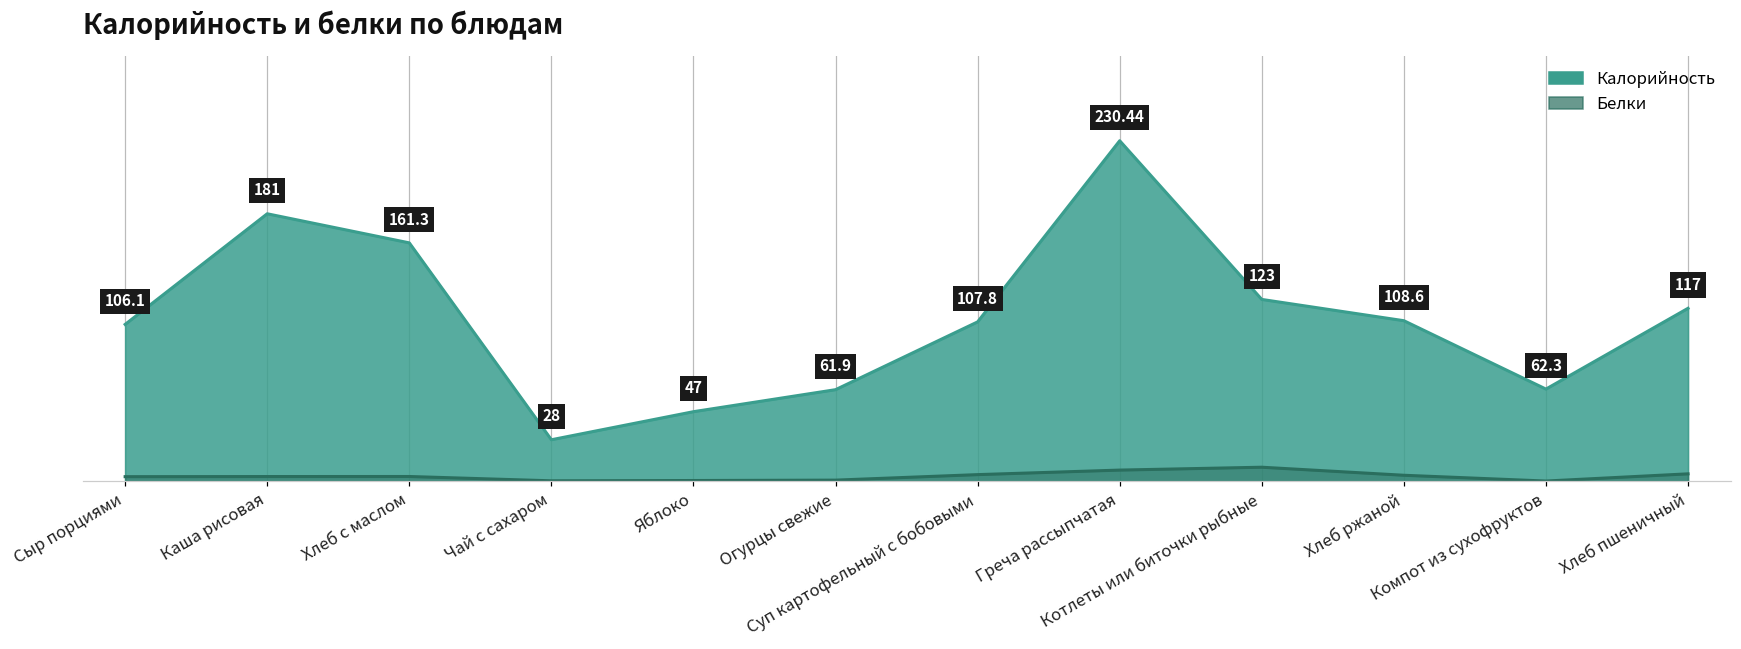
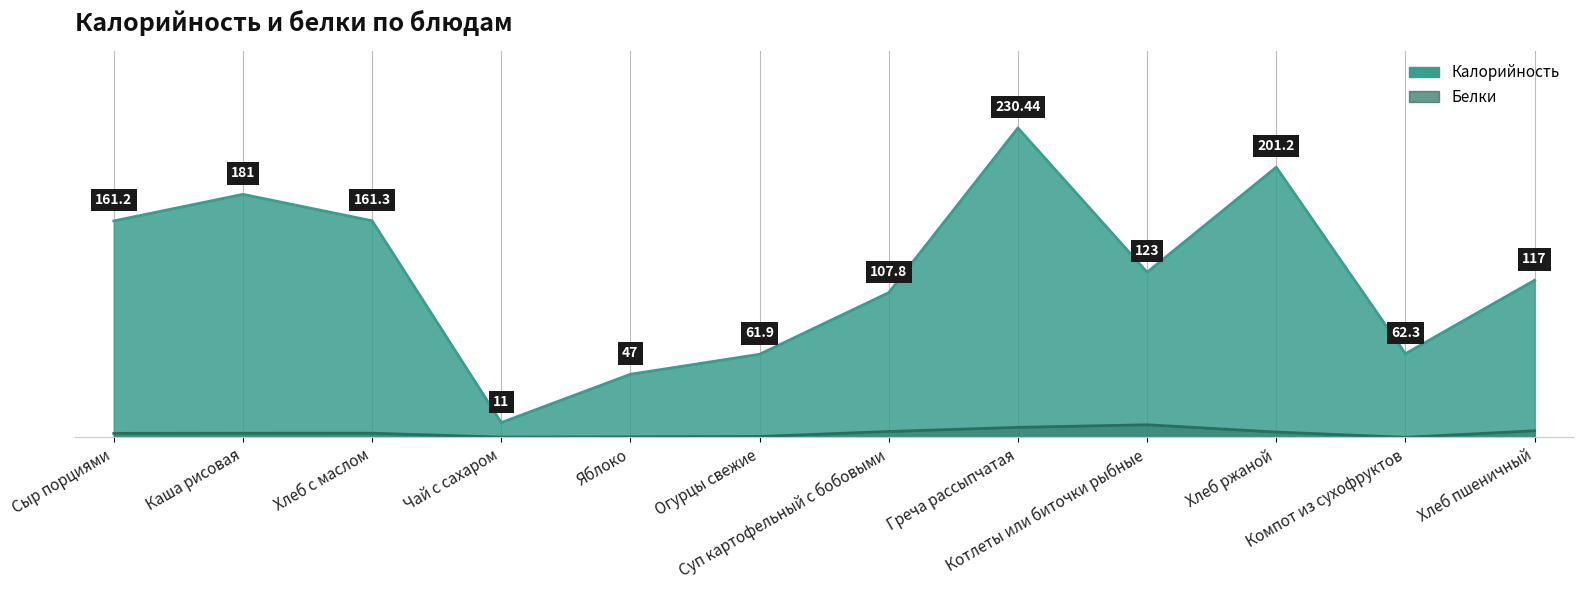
  {
    "Калорийность": {
-     "Сыр порциями": 106.1,
-     "Чай с сахаром": 28,
-     "Хлеб ржаной": 108.6
+     "Сыр порциями": 161.2,
+     "Чай с сахаром": 11,
+     "Хлеб ржаной": 201.2
    }
  }
